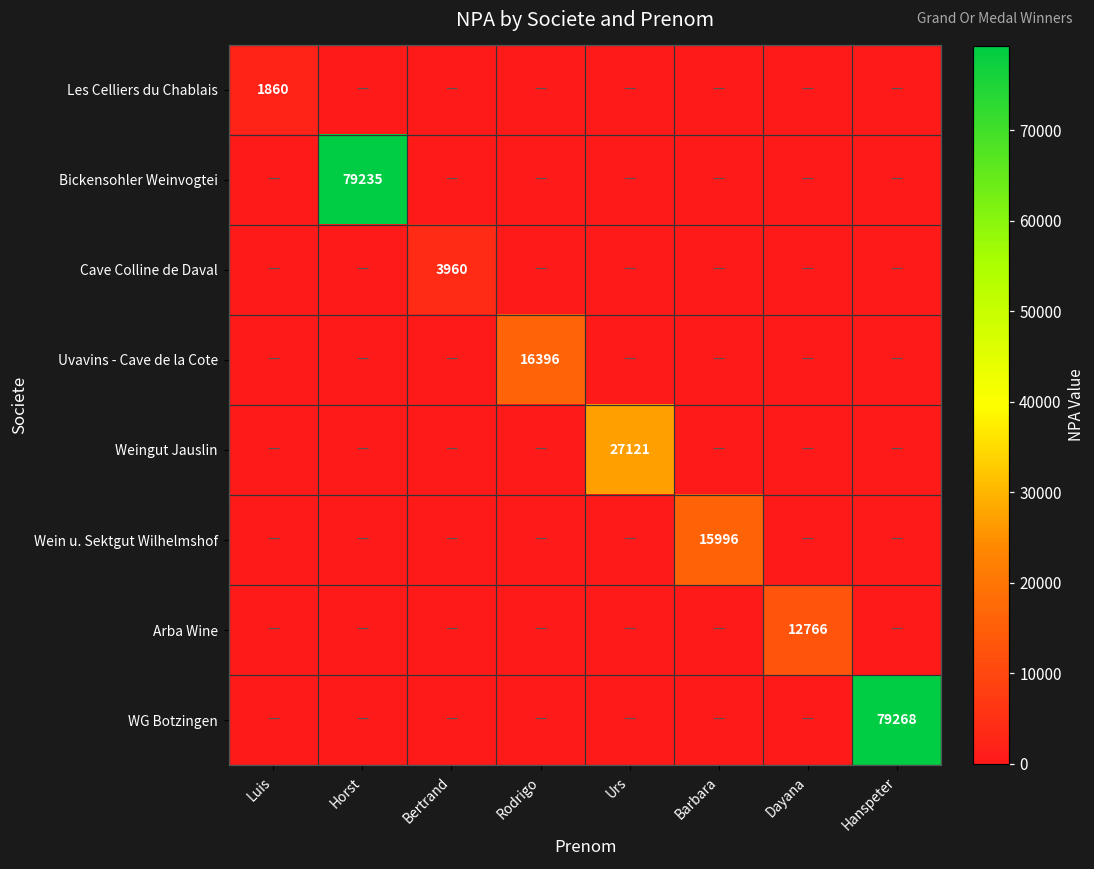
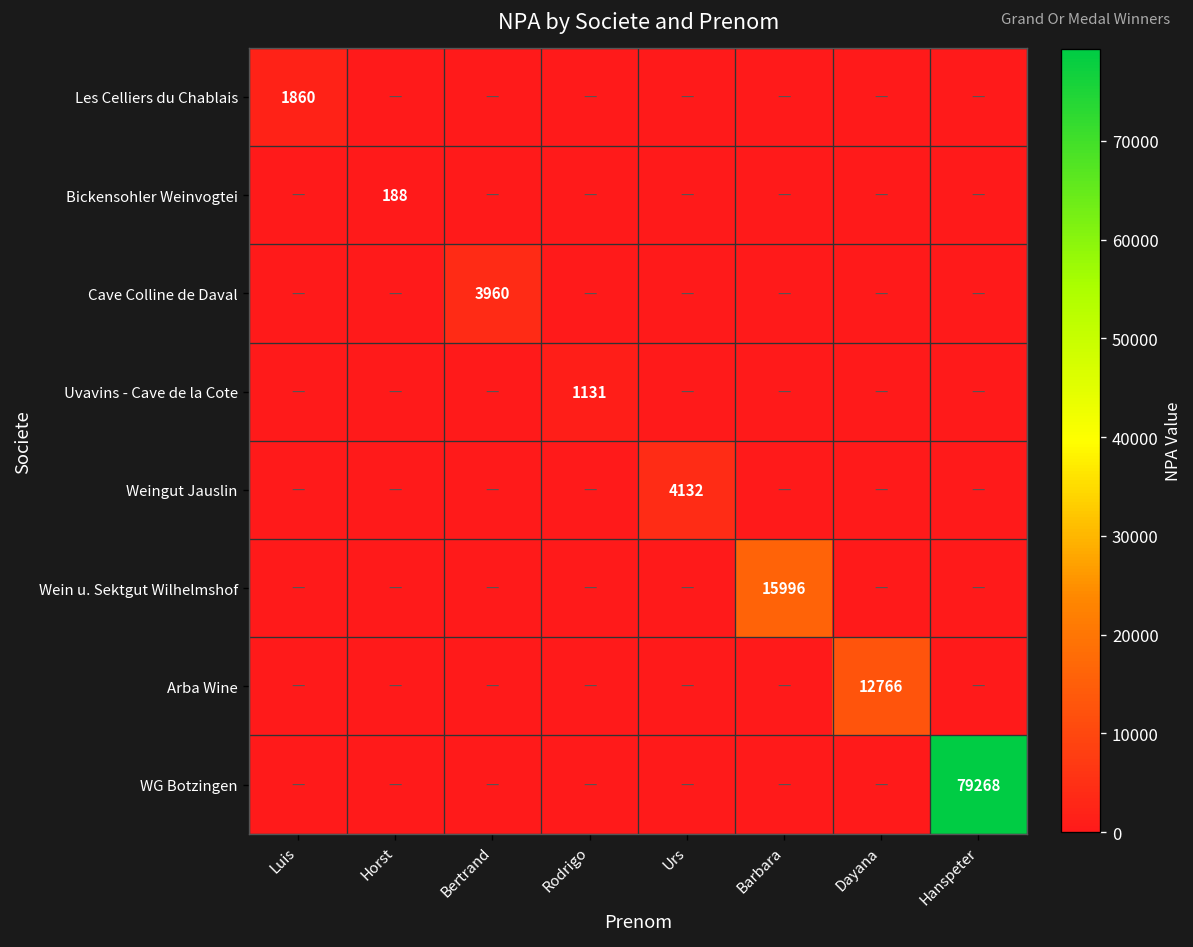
  {
    "Les Celliers du Chablais": {
      "Luis": 1860
    },
    "Bickensohler Weinvogtei": {
-     "Horst": 79235
+     "Horst": 188
    },
    "Cave Colline de Daval": {
      "Bertrand": 3960
    },
    "Uvavins - Cave de la Cote": {
-     "Rodrigo": 16396
+     "Rodrigo": 1131
    },
    "Weingut Jauslin": {
-     "Urs": 27121
+     "Urs": 4132
    },
    "Wein u. Sektgut Wilhelmshof": {
      "Barbara": 15996
    },
    "Arba Wine": {
      "Dayana": 12766
    },
    "WG Botzingen": {
      "Hanspeter": 79268
    }
  }
